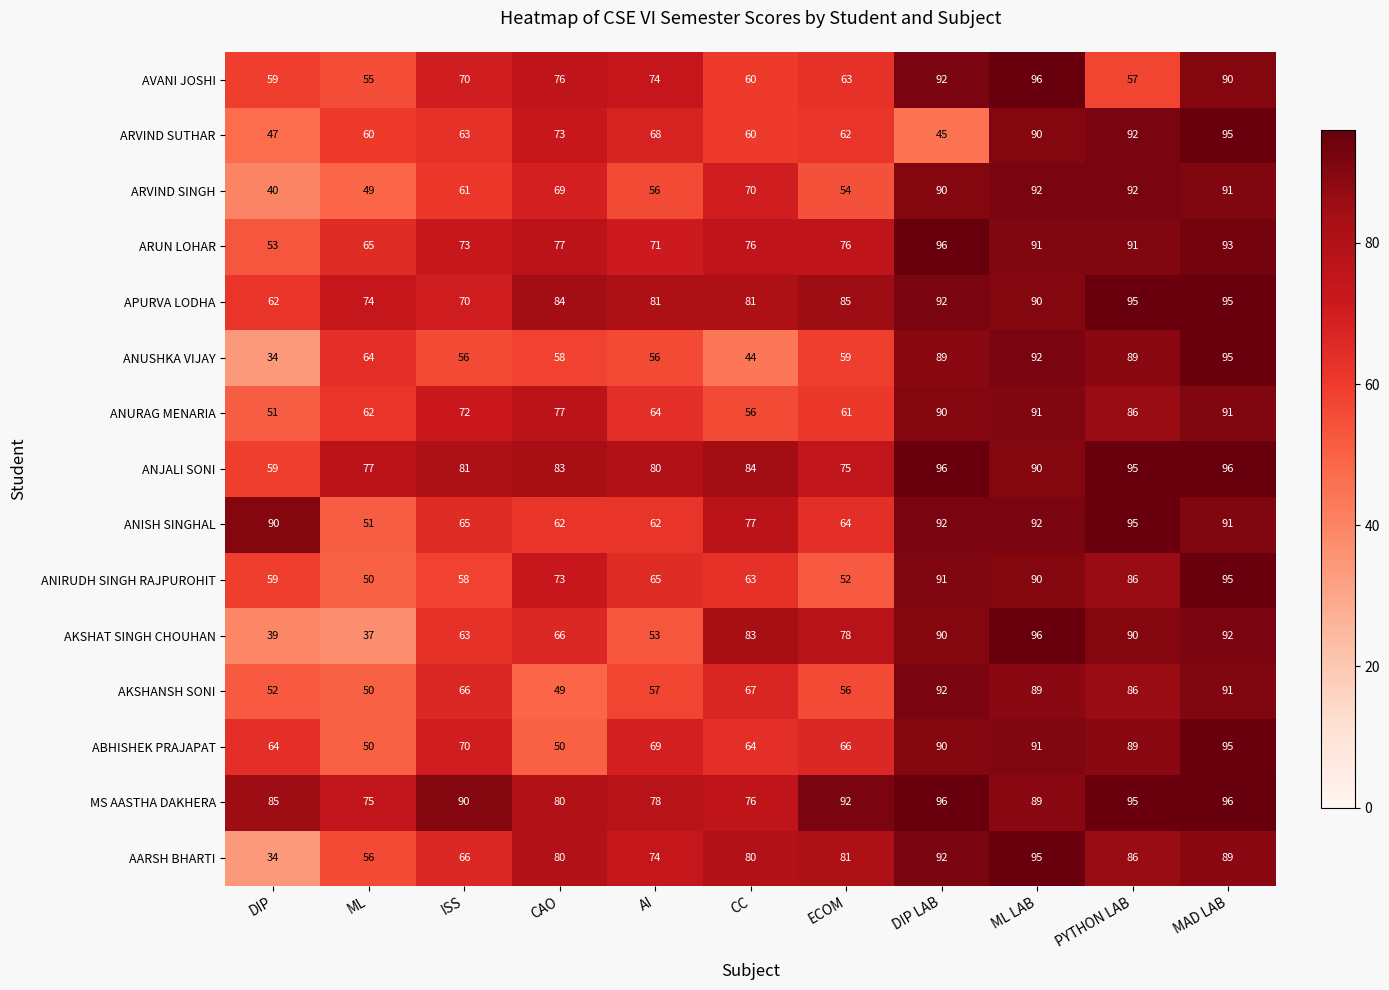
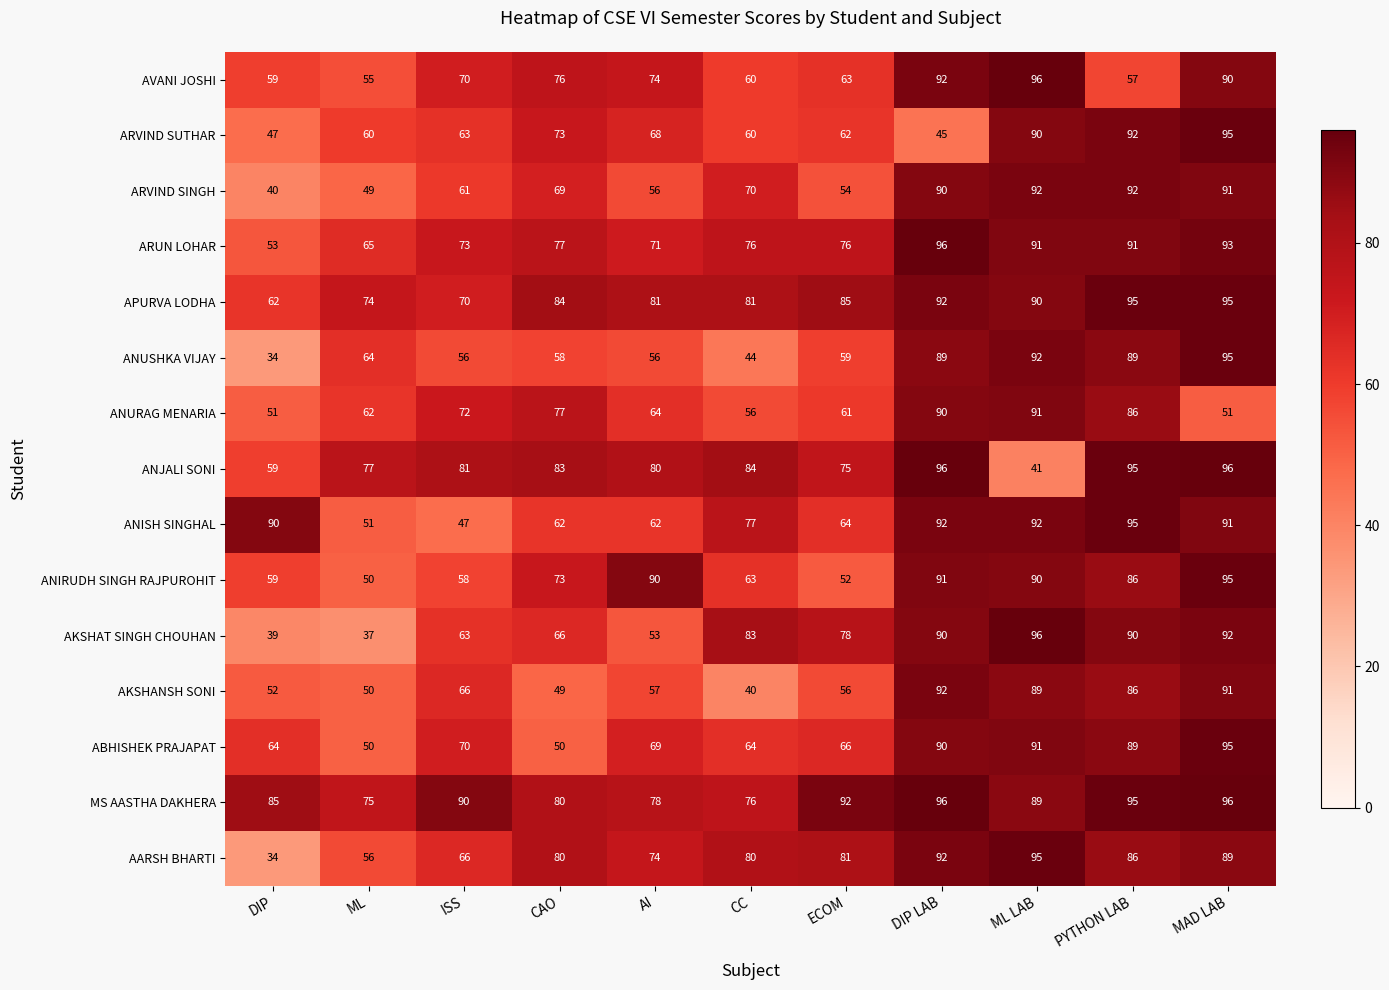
  {
    "AVANI JOSHI": {
      "DIP": 59,
      "ML": 55,
      "ISS": 70,
      "CAO": 76,
      "AI": 74,
      "CC": 60,
      "ECOM": 63,
      "DIP LAB": 92,
      "ML LAB": 96,
      "PYTHON LAB": 57,
      "MAD LAB": 90
    },
    "ARVIND SUTHAR": {
      "DIP": 47,
      "ML": 60,
      "ISS": 63,
      "CAO": 73,
      "AI": 68,
      "CC": 60,
      "ECOM": 62,
      "DIP LAB": 45,
      "ML LAB": 90,
      "PYTHON LAB": 92,
      "MAD LAB": 95
    },
    "ARVIND SINGH": {
      "DIP": 40,
      "ML": 49,
      "ISS": 61,
      "CAO": 69,
      "AI": 56,
      "CC": 70,
      "ECOM": 54,
      "DIP LAB": 90,
      "ML LAB": 92,
      "PYTHON LAB": 92,
      "MAD LAB": 91
    },
    "ARUN LOHAR": {
      "DIP": 53,
      "ML": 65,
      "ISS": 73,
      "CAO": 77,
      "AI": 71,
      "CC": 76,
      "ECOM": 76,
      "DIP LAB": 96,
      "ML LAB": 91,
      "PYTHON LAB": 91,
      "MAD LAB": 93
    },
    "APURVA LODHA": {
      "DIP": 62,
      "ML": 74,
      "ISS": 70,
      "CAO": 84,
      "AI": 81,
      "CC": 81,
      "ECOM": 85,
      "DIP LAB": 92,
      "ML LAB": 90,
      "PYTHON LAB": 95,
      "MAD LAB": 95
    },
    "ANUSHKA VIJAY": {
      "DIP": 34,
      "ML": 64,
      "ISS": 56,
      "CAO": 58,
      "AI": 56,
      "CC": 44,
      "ECOM": 59,
      "DIP LAB": 89,
      "ML LAB": 92,
      "PYTHON LAB": 89,
      "MAD LAB": 95
    },
    "ANURAG MENARIA": {
      "DIP": 51,
      "ML": 62,
      "ISS": 72,
      "CAO": 77,
      "AI": 64,
      "CC": 56,
      "ECOM": 61,
      "DIP LAB": 90,
      "ML LAB": 91,
      "PYTHON LAB": 86,
-     "MAD LAB": 91
+     "MAD LAB": 51
    },
    "ANJALI SONI": {
      "DIP": 59,
      "ML": 77,
      "ISS": 81,
      "CAO": 83,
      "AI": 80,
      "CC": 84,
      "ECOM": 75,
      "DIP LAB": 96,
-     "ML LAB": 90,
+     "ML LAB": 41,
      "PYTHON LAB": 95,
      "MAD LAB": 96
    },
    "ANISH SINGHAL": {
      "DIP": 90,
      "ML": 51,
-     "ISS": 65,
+     "ISS": 47,
      "CAO": 62,
      "AI": 62,
      "CC": 77,
      "ECOM": 64,
      "DIP LAB": 92,
      "ML LAB": 92,
      "PYTHON LAB": 95,
      "MAD LAB": 91
    },
    "ANIRUDH SINGH RAJPUROHIT": {
      "DIP": 59,
      "ML": 50,
      "ISS": 58,
      "CAO": 73,
-     "AI": 65,
+     "AI": 90,
      "CC": 63,
      "ECOM": 52,
      "DIP LAB": 91,
      "ML LAB": 90,
      "PYTHON LAB": 86,
      "MAD LAB": 95
    },
    "AKSHAT SINGH CHOUHAN": {
      "DIP": 39,
      "ML": 37,
      "ISS": 63,
      "CAO": 66,
      "AI": 53,
      "CC": 83,
      "ECOM": 78,
      "DIP LAB": 90,
      "ML LAB": 96,
      "PYTHON LAB": 90,
      "MAD LAB": 92
    },
    "AKSHANSH SONI": {
      "DIP": 52,
      "ML": 50,
      "ISS": 66,
      "CAO": 49,
      "AI": 57,
-     "CC": 67,
+     "CC": 40,
      "ECOM": 56,
      "DIP LAB": 92,
      "ML LAB": 89,
      "PYTHON LAB": 86,
      "MAD LAB": 91
    },
    "ABHISHEK PRAJAPAT": {
      "DIP": 64,
      "ML": 50,
      "ISS": 70,
      "CAO": 50,
      "AI": 69,
      "CC": 64,
      "ECOM": 66,
      "DIP LAB": 90,
      "ML LAB": 91,
      "PYTHON LAB": 89,
      "MAD LAB": 95
    },
    "MS AASTHA DAKHERA": {
      "DIP": 85,
      "ML": 75,
      "ISS": 90,
      "CAO": 80,
      "AI": 78,
      "CC": 76,
      "ECOM": 92,
      "DIP LAB": 96,
      "ML LAB": 89,
      "PYTHON LAB": 95,
      "MAD LAB": 96
    },
    "AARSH BHARTI": {
      "DIP": 34,
      "ML": 56,
      "ISS": 66,
      "CAO": 80,
      "AI": 74,
      "CC": 80,
      "ECOM": 81,
      "DIP LAB": 92,
      "ML LAB": 95,
      "PYTHON LAB": 86,
      "MAD LAB": 89
    }
  }
